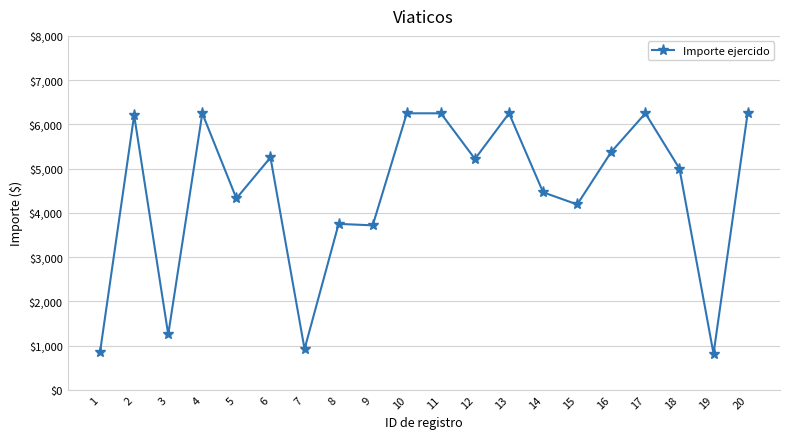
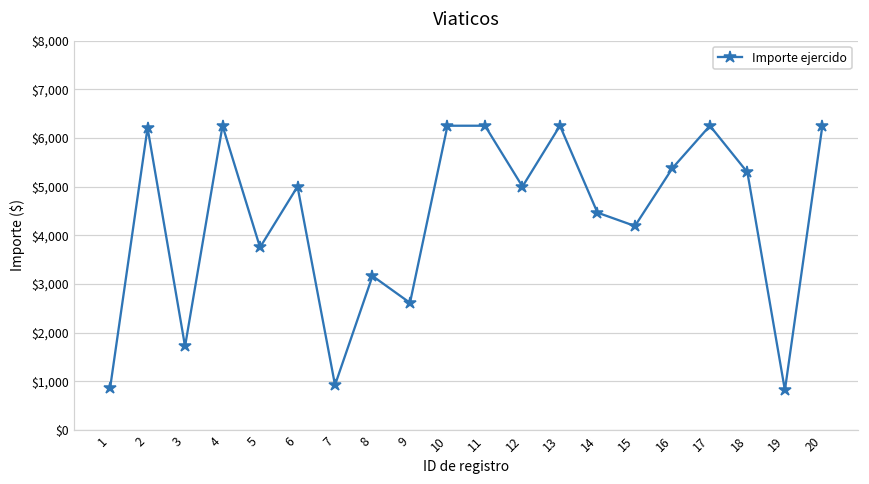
  {
    "1": "$900",
    "2": "$6,200",
-   "3": "$1,300",
+   "3": "$1,700",
    "4": "$6,300",
-   "5": "$4,300",
-   "6": "$5,300",
+   "5": "$3,800",
+   "6": "$5,000",
    "7": "$900",
-   "8": "$3,800",
-   "9": "$3,700",
+   "8": "$3,200",
+   "9": "$2,600",
    "10": "$6,300",
    "11": "$6,300",
-   "12": "$5,200",
+   "12": "$5,000",
    "13": "$6,300",
    "14": "$4,500",
    "15": "$4,200",
    "16": "$5,400",
    "17": "$6,300",
-   "18": "$5,000",
+   "18": "$5,300",
    "19": "$800",
    "20": "$6,300"
  }
